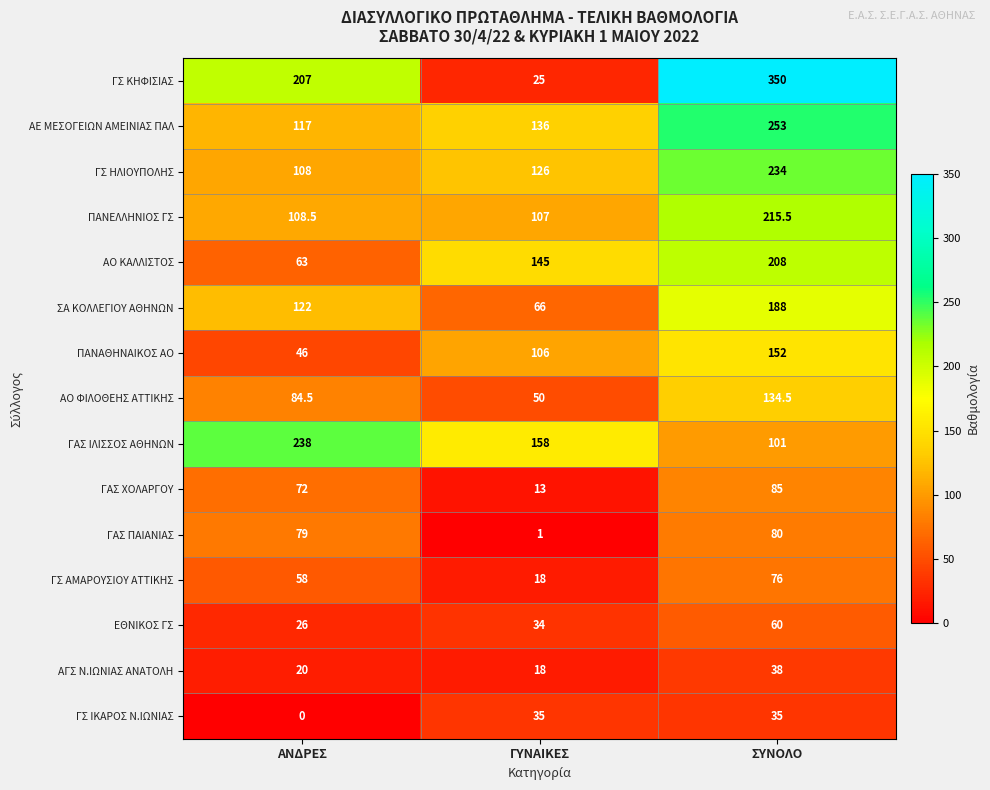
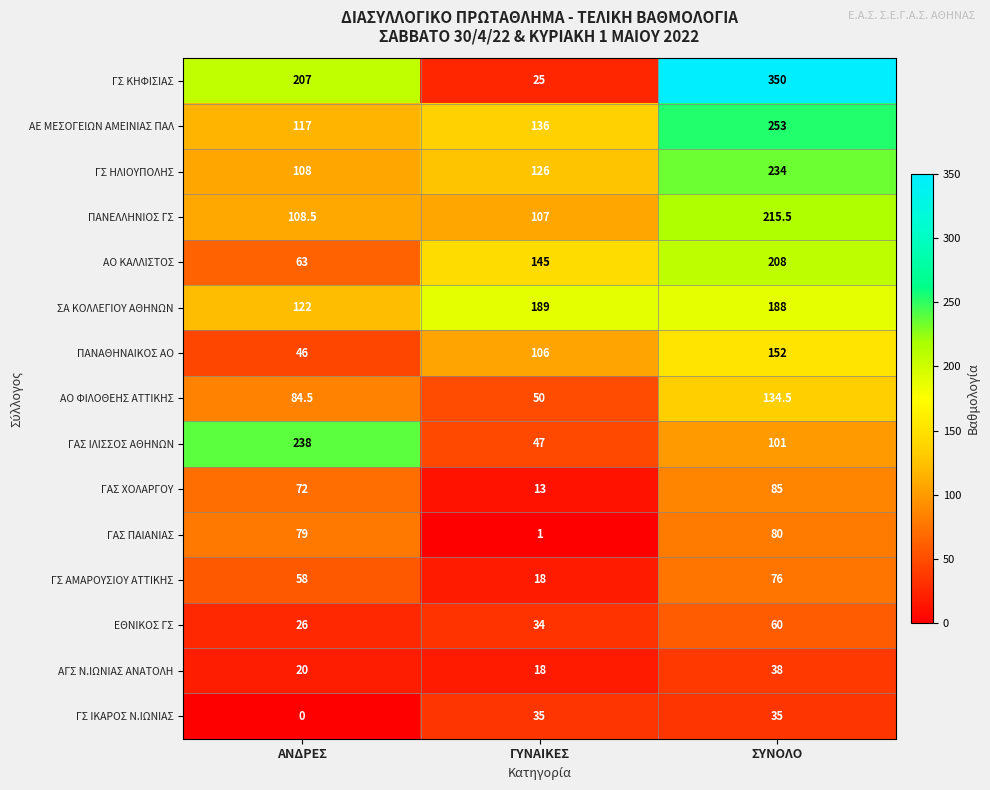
  {
    "ΓΣ ΚΗΦΙΣΙΑΣ": {
      "ΑΝΔΡΕΣ": 207,
      "ΓΥΝΑΙΚΕΣ": 25,
      "ΣΥΝΟΛΟ": 350
    },
    "ΑΕ ΜΕΣΟΓΕΙΩΝ ΑΜΕΙΝΙΑΣ ΠΑΛ": {
      "ΑΝΔΡΕΣ": 117,
      "ΓΥΝΑΙΚΕΣ": 136,
      "ΣΥΝΟΛΟ": 253
    },
    "ΓΣ ΗΛΙΟΥΠΟΛΗΣ": {
      "ΑΝΔΡΕΣ": 108,
      "ΓΥΝΑΙΚΕΣ": 126,
      "ΣΥΝΟΛΟ": 234
    },
    "ΠΑΝΕΛΛΗΝΙΟΣ ΓΣ": {
      "ΑΝΔΡΕΣ": 108.5,
      "ΓΥΝΑΙΚΕΣ": 107,
      "ΣΥΝΟΛΟ": 215.5
    },
    "ΑΟ ΚΑΛΛΙΣΤΟΣ": {
      "ΑΝΔΡΕΣ": 63,
      "ΓΥΝΑΙΚΕΣ": 145,
      "ΣΥΝΟΛΟ": 208
    },
    "ΣΑ ΚΟΛΛΕΓΙΟΥ ΑΘΗΝΩΝ": {
      "ΑΝΔΡΕΣ": 122,
-     "ΓΥΝΑΙΚΕΣ": 66,
+     "ΓΥΝΑΙΚΕΣ": 189,
      "ΣΥΝΟΛΟ": 188
    },
    "ΠΑΝΑΘΗΝΑΙΚΟΣ ΑΟ": {
      "ΑΝΔΡΕΣ": 46,
      "ΓΥΝΑΙΚΕΣ": 106,
      "ΣΥΝΟΛΟ": 152
    },
    "ΑΟ ΦΙΛΟΘΕΗΣ ΑΤΤΙΚΗΣ": {
      "ΑΝΔΡΕΣ": 84.5,
      "ΓΥΝΑΙΚΕΣ": 50,
      "ΣΥΝΟΛΟ": 134.5
    },
    "ΓΑΣ ΙΛΙΣΣΟΣ ΑΘΗΝΩΝ": {
      "ΑΝΔΡΕΣ": 238,
-     "ΓΥΝΑΙΚΕΣ": 158,
+     "ΓΥΝΑΙΚΕΣ": 47,
      "ΣΥΝΟΛΟ": 101
    },
    "ΓΑΣ ΧΟΛΑΡΓΟΥ": {
      "ΑΝΔΡΕΣ": 72,
      "ΓΥΝΑΙΚΕΣ": 13,
      "ΣΥΝΟΛΟ": 85
    },
    "ΓΑΣ ΠΑΙΑΝΙΑΣ": {
      "ΑΝΔΡΕΣ": 79,
      "ΓΥΝΑΙΚΕΣ": 1,
      "ΣΥΝΟΛΟ": 80
    },
    "ΓΣ ΑΜΑΡΟΥΣΙΟΥ ΑΤΤΙΚΗΣ": {
      "ΑΝΔΡΕΣ": 58,
      "ΓΥΝΑΙΚΕΣ": 18,
      "ΣΥΝΟΛΟ": 76
    },
    "ΕΘΝΙΚΟΣ ΓΣ": {
      "ΑΝΔΡΕΣ": 26,
      "ΓΥΝΑΙΚΕΣ": 34,
      "ΣΥΝΟΛΟ": 60
    },
    "ΑΓΣ Ν.ΙΩΝΙΑΣ ΑΝΑΤΟΛΗ": {
      "ΑΝΔΡΕΣ": 20,
      "ΓΥΝΑΙΚΕΣ": 18,
      "ΣΥΝΟΛΟ": 38
    },
    "ΓΣ ΙΚΑΡΟΣ Ν.ΙΩΝΙΑΣ": {
      "ΑΝΔΡΕΣ": 0,
      "ΓΥΝΑΙΚΕΣ": 35,
      "ΣΥΝΟΛΟ": 35
    }
  }
